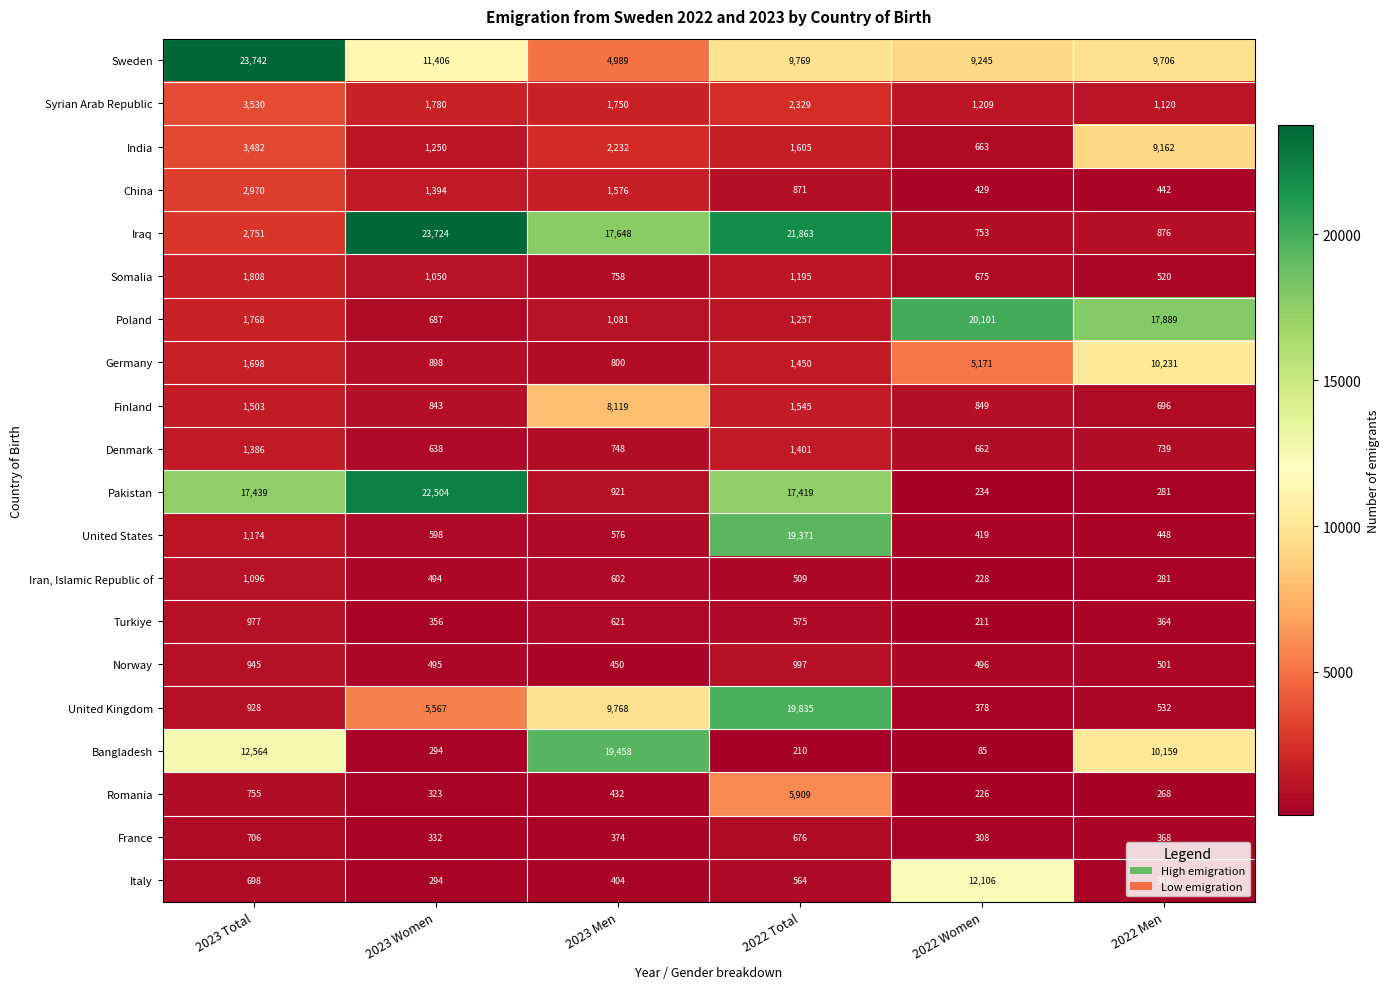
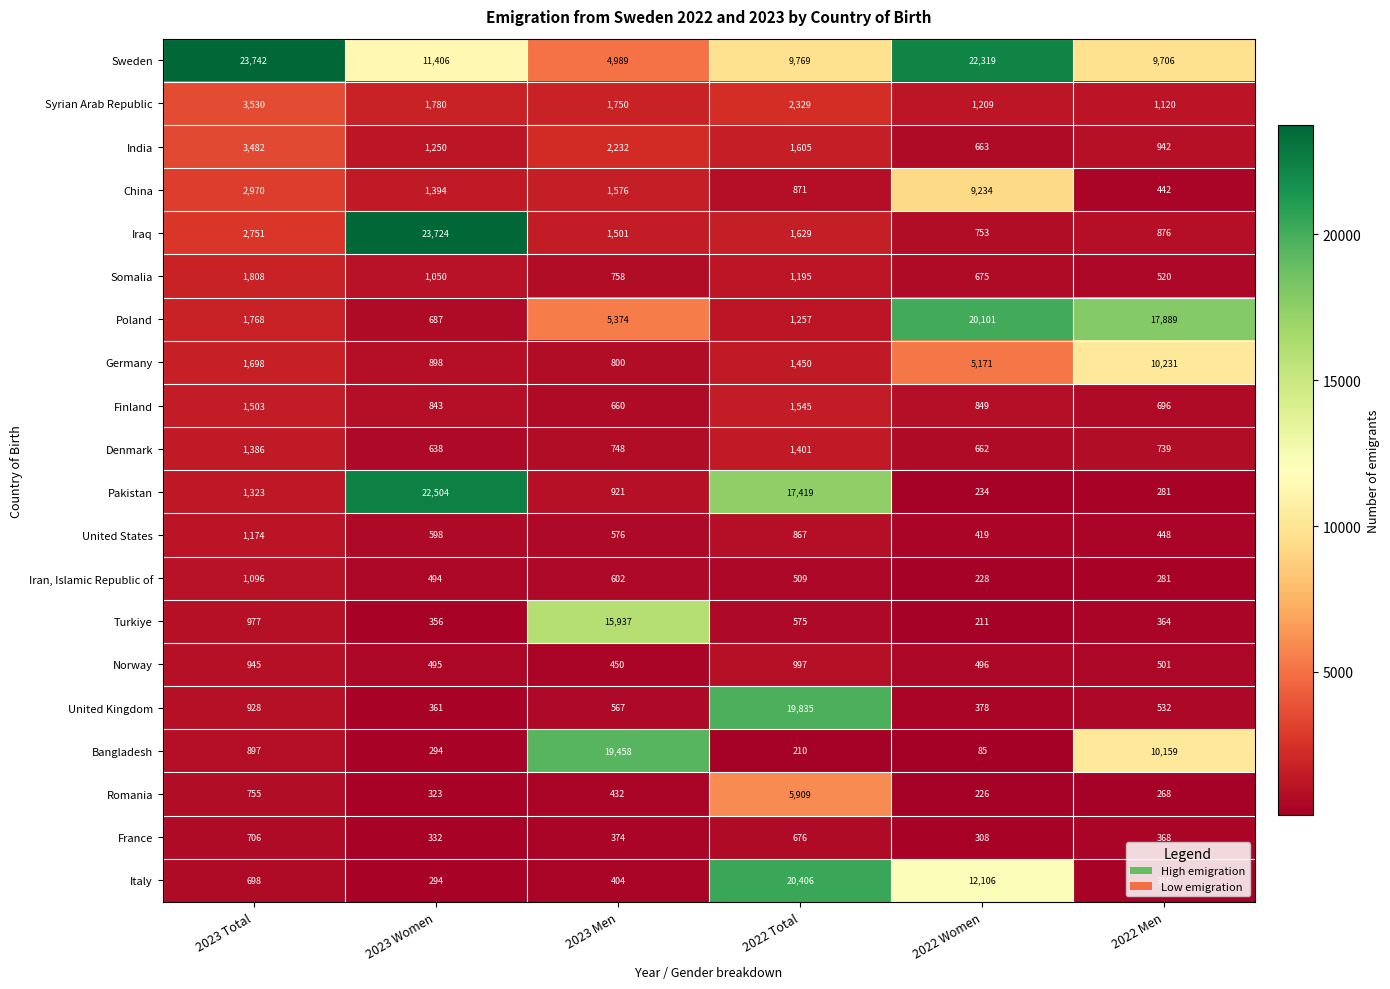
  {
    "Sweden": {
      "2023 Total": "23,742",
      "2023 Women": "11,406",
      "2023 Men": "4,989",
      "2022 Total": "9,769",
-     "2022 Women": "9,245",
+     "2022 Women": "22,319",
      "2022 Men": "9,706"
    },
    "Syrian Arab Republic": {
      "2023 Total": "3,530",
      "2023 Women": "1,780",
      "2023 Men": "1,750",
      "2022 Total": "2,329",
      "2022 Women": "1,209",
      "2022 Men": "1,120"
    },
    "India": {
      "2023 Total": "3,482",
      "2023 Women": "1,250",
      "2023 Men": "2,232",
      "2022 Total": "1,605",
      "2022 Women": "663",
-     "2022 Men": "9,162"
+     "2022 Men": "942"
    },
    "China": {
      "2023 Total": "2,970",
      "2023 Women": "1,394",
      "2023 Men": "1,576",
      "2022 Total": "871",
-     "2022 Women": "429",
+     "2022 Women": "9,234",
      "2022 Men": "442"
    },
    "Iraq": {
      "2023 Total": "2,751",
      "2023 Women": "23,724",
-     "2023 Men": "17,648",
-     "2022 Total": "21,863",
+     "2023 Men": "1,501",
+     "2022 Total": "1,629",
      "2022 Women": "753",
      "2022 Men": "876"
    },
    "Somalia": {
      "2023 Total": "1,808",
      "2023 Women": "1,050",
      "2023 Men": "758",
      "2022 Total": "1,195",
      "2022 Women": "675",
      "2022 Men": "520"
    },
    "Poland": {
      "2023 Total": "1,768",
      "2023 Women": "687",
-     "2023 Men": "1,081",
+     "2023 Men": "5,374",
      "2022 Total": "1,257",
      "2022 Women": "20,101",
      "2022 Men": "17,889"
    },
    "Germany": {
      "2023 Total": "1,698",
      "2023 Women": "898",
      "2023 Men": "800",
      "2022 Total": "1,450",
      "2022 Women": "5,171",
      "2022 Men": "10,231"
    },
    "Finland": {
      "2023 Total": "1,503",
      "2023 Women": "843",
-     "2023 Men": "8,119",
+     "2023 Men": "660",
      "2022 Total": "1,545",
      "2022 Women": "849",
      "2022 Men": "696"
    },
    "Denmark": {
      "2023 Total": "1,386",
      "2023 Women": "638",
      "2023 Men": "748",
      "2022 Total": "1,401",
      "2022 Women": "662",
      "2022 Men": "739"
    },
    "Pakistan": {
-     "2023 Total": "17,439",
+     "2023 Total": "1,323",
      "2023 Women": "22,504",
      "2023 Men": "921",
      "2022 Total": "17,419",
      "2022 Women": "234",
      "2022 Men": "281"
    },
    "United States": {
      "2023 Total": "1,174",
      "2023 Women": "598",
      "2023 Men": "576",
-     "2022 Total": "19,371",
+     "2022 Total": "867",
      "2022 Women": "419",
      "2022 Men": "448"
    },
    "Iran, Islamic Republic of": {
      "2023 Total": "1,096",
      "2023 Women": "494",
      "2023 Men": "602",
      "2022 Total": "509",
      "2022 Women": "228",
      "2022 Men": "281"
    },
    "Turkiye": {
      "2023 Total": "977",
      "2023 Women": "356",
-     "2023 Men": "621",
+     "2023 Men": "15,937",
      "2022 Total": "575",
      "2022 Women": "211",
      "2022 Men": "364"
    },
    "Norway": {
      "2023 Total": "945",
      "2023 Women": "495",
      "2023 Men": "450",
      "2022 Total": "997",
      "2022 Women": "496",
      "2022 Men": "501"
    },
    "United Kingdom": {
      "2023 Total": "928",
-     "2023 Women": "5,567",
-     "2023 Men": "9,768",
+     "2023 Women": "361",
+     "2023 Men": "567",
      "2022 Total": "19,835",
      "2022 Women": "378",
      "2022 Men": "532"
    },
    "Bangladesh": {
-     "2023 Total": "12,564",
+     "2023 Total": "897",
      "2023 Women": "294",
      "2023 Men": "19,458",
      "2022 Total": "210",
      "2022 Women": "85",
      "2022 Men": "10,159"
    },
    "Romania": {
      "2023 Total": "755",
      "2023 Women": "323",
      "2023 Men": "432",
      "2022 Total": "5,909",
      "2022 Women": "226",
      "2022 Men": "268"
    },
    "France": {
      "2023 Total": "706",
      "2023 Women": "332",
      "2023 Men": "374",
      "2022 Total": "676",
      "2022 Women": "308",
      "2022 Men": "368"
    },
    "Italy": {
      "2023 Total": "698",
      "2023 Women": "294",
      "2023 Men": "404",
-     "2022 Total": "564",
+     "2022 Total": "20,406",
      "2022 Women": "12,106"
    }
  }
